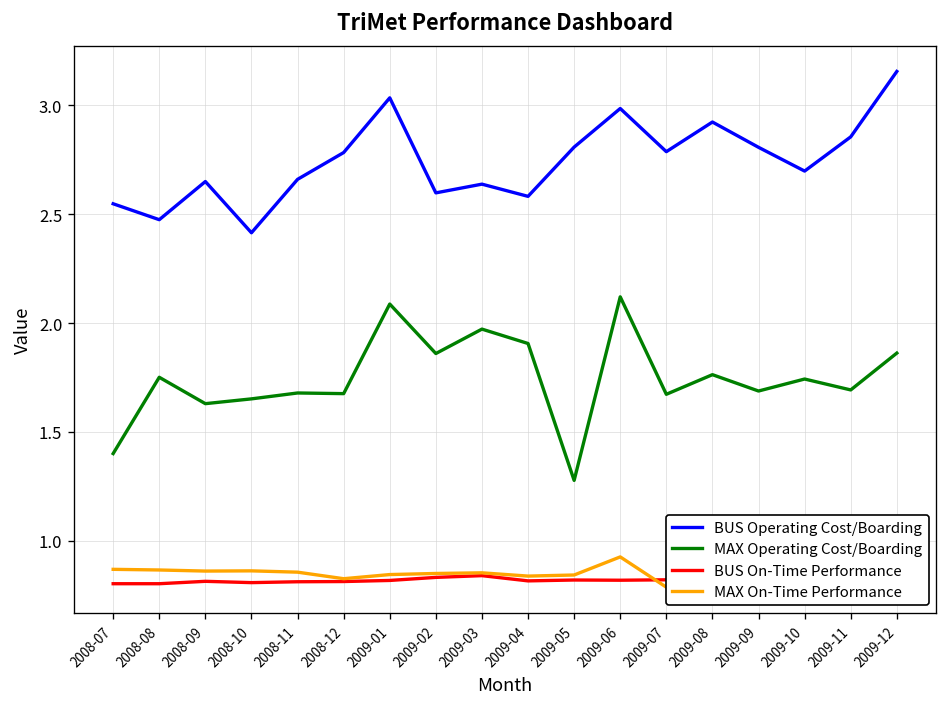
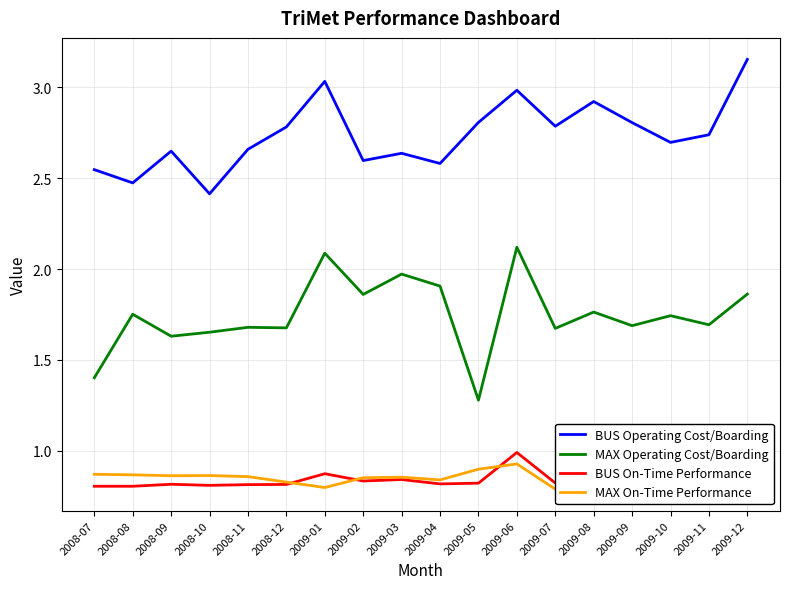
  {
    "BUS Operating Cost/Boarding": {
      "2008-07": 2.55,
      "2008-08": 2.47,
      "2008-09": 2.65,
      "2008-10": 2.41,
      "2008-11": 2.66,
      "2008-12": 2.78,
      "2009-01": 3.03,
      "2009-02": 2.60,
      "2009-03": 2.64,
      "2009-04": 2.58,
      "2009-05": 2.81,
      "2009-06": 2.98,
      "2009-07": 2.79,
      "2009-08": 2.92,
      "2009-09": 2.81,
      "2009-10": 2.70,
-     "2009-11": 2.85,
+     "2009-11": 2.74,
      "2009-12": 3.15
    },
    "MAX Operating Cost/Boarding": {
      "2008-07": 1.40,
      "2008-08": 1.75,
      "2008-09": 1.63,
      "2008-10": 1.65,
      "2008-11": 1.68,
      "2008-12": 1.68,
      "2009-01": 2.09,
      "2009-02": 1.86,
      "2009-03": 1.97,
      "2009-04": 1.91,
      "2009-05": 1.28,
      "2009-06": 2.12,
      "2009-07": 1.67,
      "2009-08": 1.76,
      "2009-09": 1.69,
      "2009-10": 1.74,
      "2009-11": 1.69,
      "2009-12": 1.86
    },
    "BUS On-Time Performance": {
      "2008-07": 0.80,
      "2008-08": 0.80,
      "2008-09": 0.82,
      "2008-10": 0.81,
      "2008-11": 0.81,
-     "2009-01": 0.82,
+     "2009-01": 0.87,
      "2009-02": 0.83,
      "2009-04": 0.82,
      "2009-05": 0.82,
-     "2009-06": 0.82
+     "2009-06": 0.99
    },
    "MAX On-Time Performance": {
      "2008-07": 0.87,
      "2008-08": 0.87,
      "2008-09": 0.86,
      "2008-10": 0.86,
      "2008-11": 0.86,
-     "2009-01": 0.85,
+     "2009-01": 0.80,
      "2009-02": 0.85,
      "2009-04": 0.84,
-     "2009-05": 0.84,
+     "2009-05": 0.90,
      "2009-06": 0.93
    }
  }
